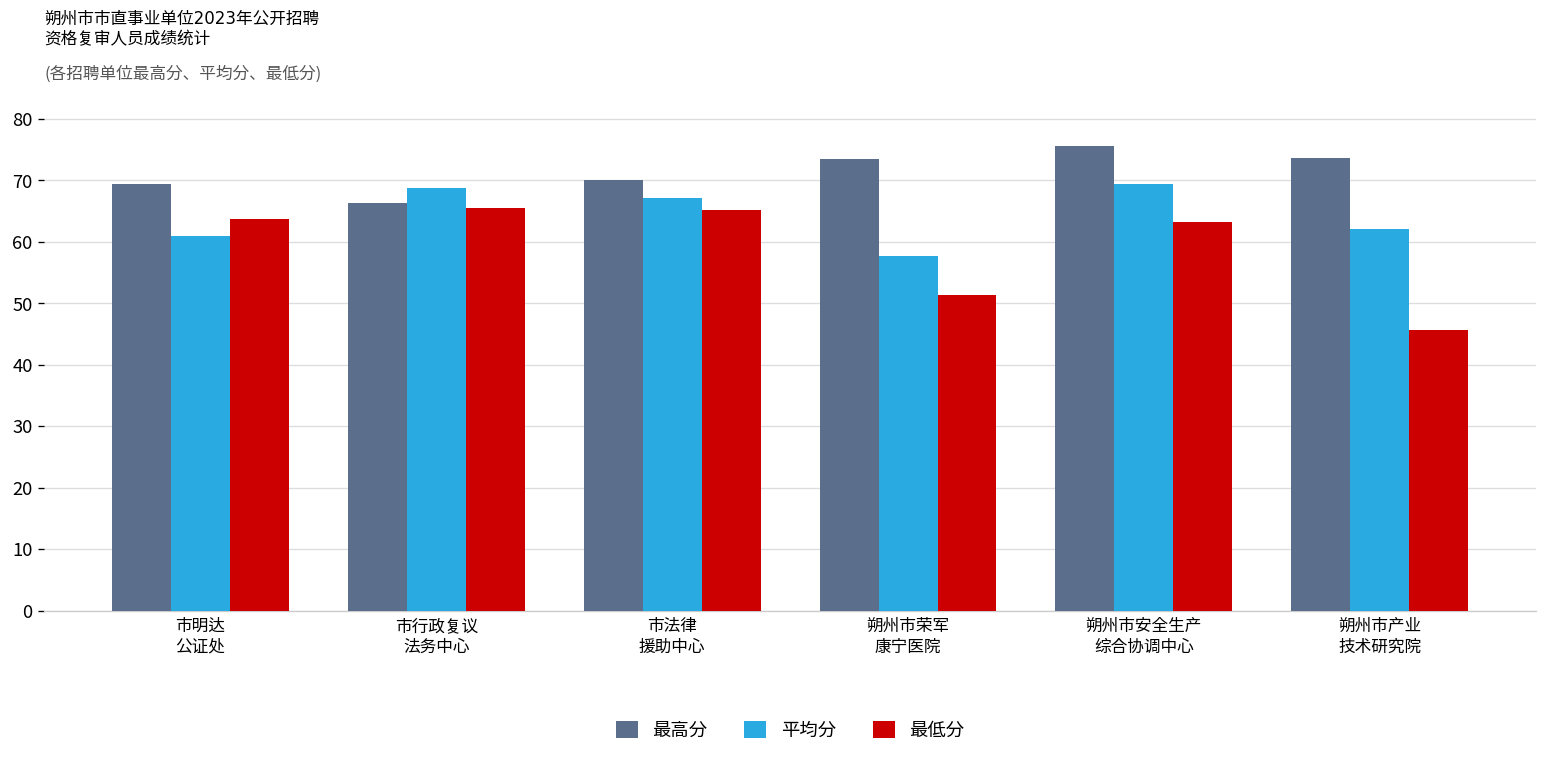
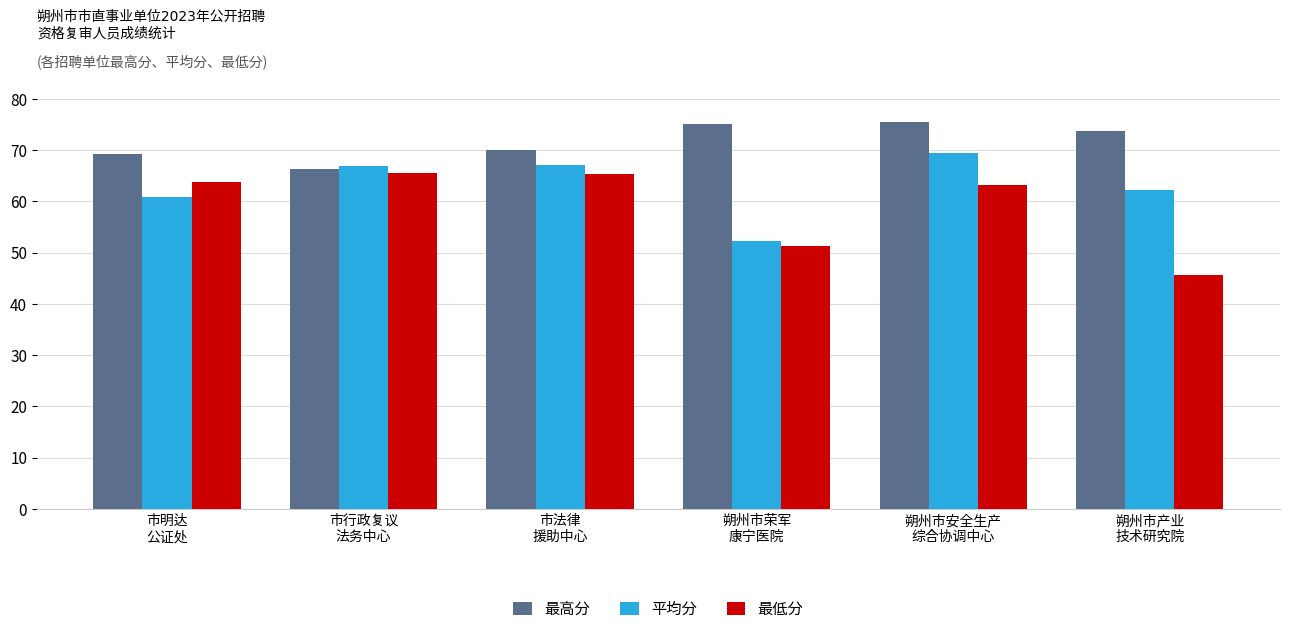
  {
    "最高分": {
      "市明达 公证处": 69,
      "市行政复议 法务中心": 66,
      "市法律 援助中心": 70,
-     "朔州市荣军 康宁医院": 73,
+     "朔州市荣军 康宁医院": 75,
      "朔州市安全生产 综合协调中心": 76,
      "朔州市产业 技术研究院": 74
    },
    "平均分": {
      "市明达 公证处": 61,
-     "市行政复议 法务中心": 69,
+     "市行政复议 法务中心": 67,
      "市法律 援助中心": 67,
-     "朔州市荣军 康宁医院": 58,
+     "朔州市荣军 康宁医院": 52,
      "朔州市安全生产 综合协调中心": 69,
      "朔州市产业 技术研究院": 62
    },
    "最低分": {
      "市明达 公证处": 64,
      "市行政复议 法务中心": 65,
      "市法律 援助中心": 65,
      "朔州市荣军 康宁医院": 51,
      "朔州市安全生产 综合协调中心": 63,
      "朔州市产业 技术研究院": 46
    }
  }
